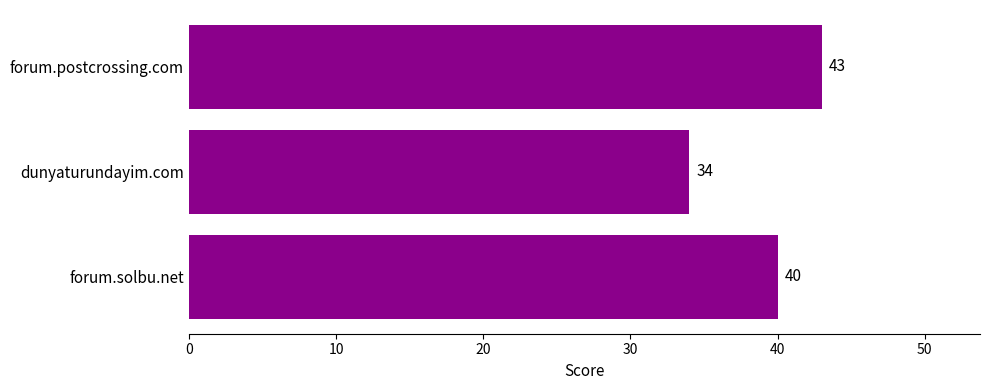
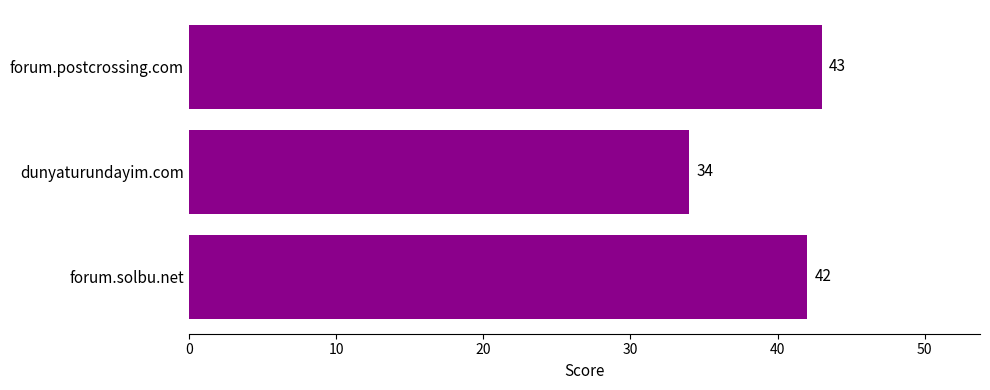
  {
    "forum.postcrossing.com": 43,
    "dunyaturundayim.com": 34,
-   "forum.solbu.net": 40
+   "forum.solbu.net": 42
  }
